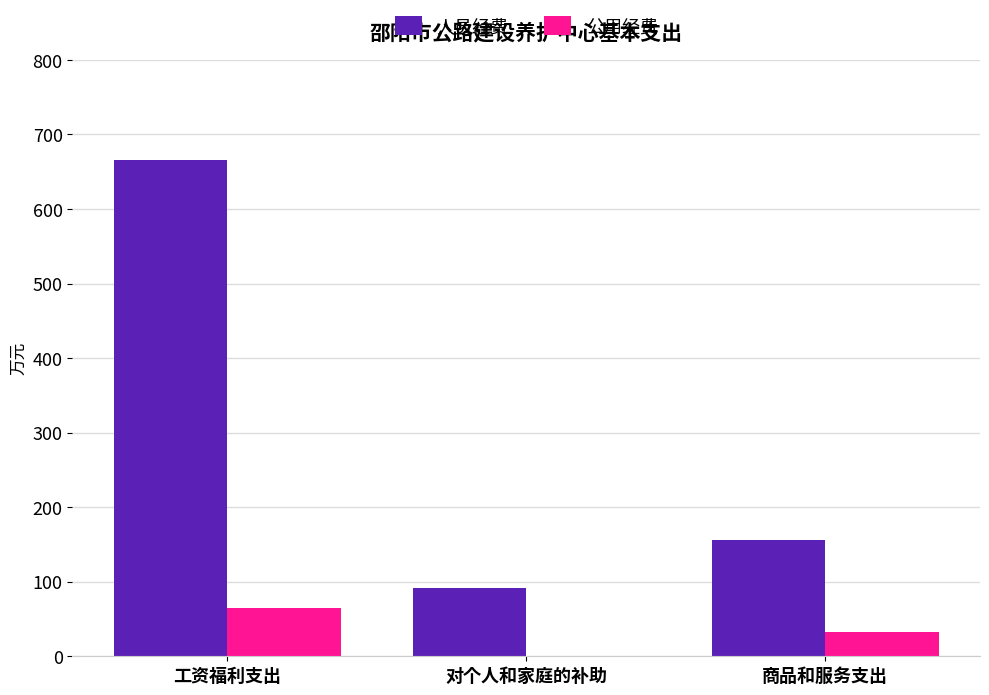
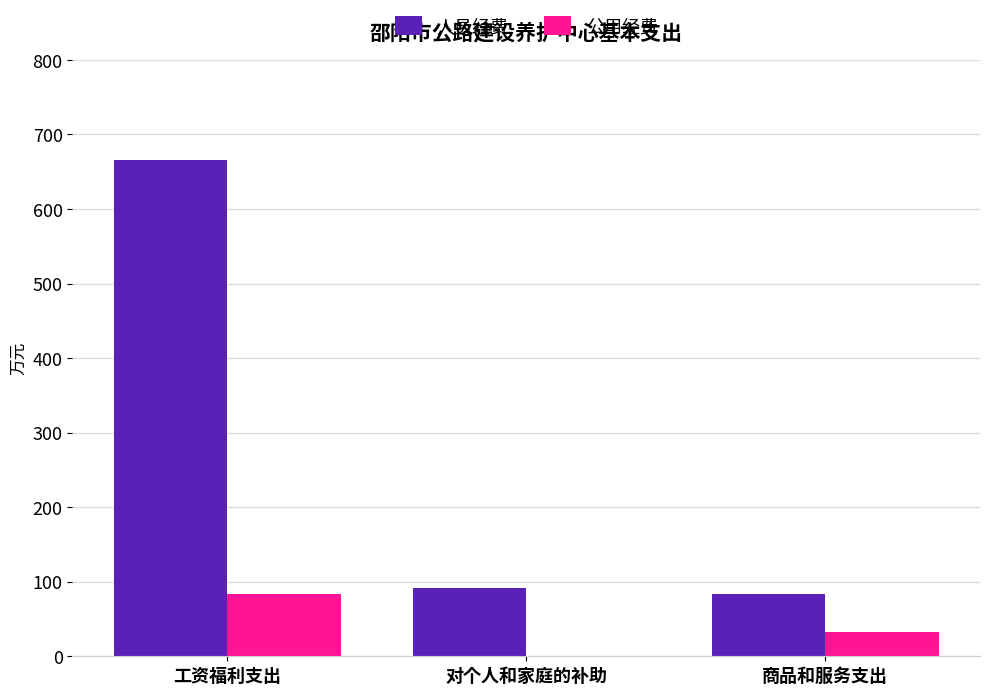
  {
    "人员经费": {
      "工资福利支出": 670,
      "对个人和家庭的补助": 90,
-     "商品和服务支出": 160
+     "商品和服务支出": 80
    },
    "公用经费": {
-     "工资福利支出": 70,
+     "工资福利支出": 80,
      "对个人和家庭的补助": 0,
      "商品和服务支出": 30
    }
  }
